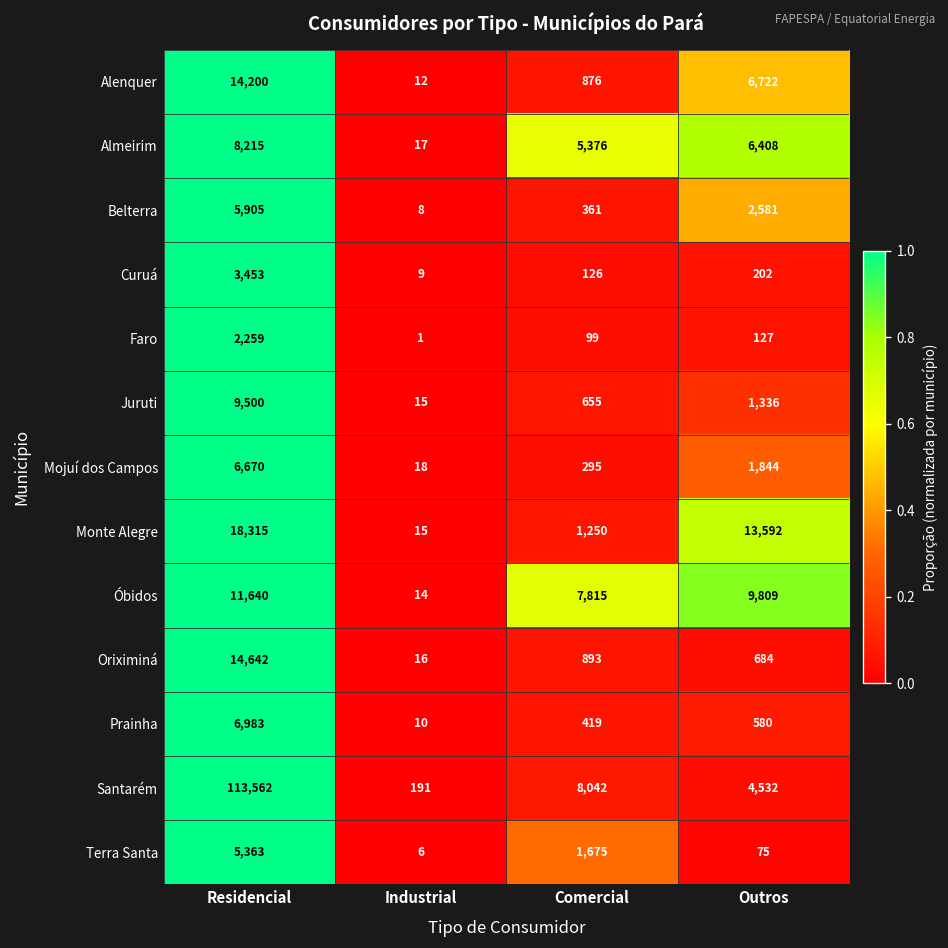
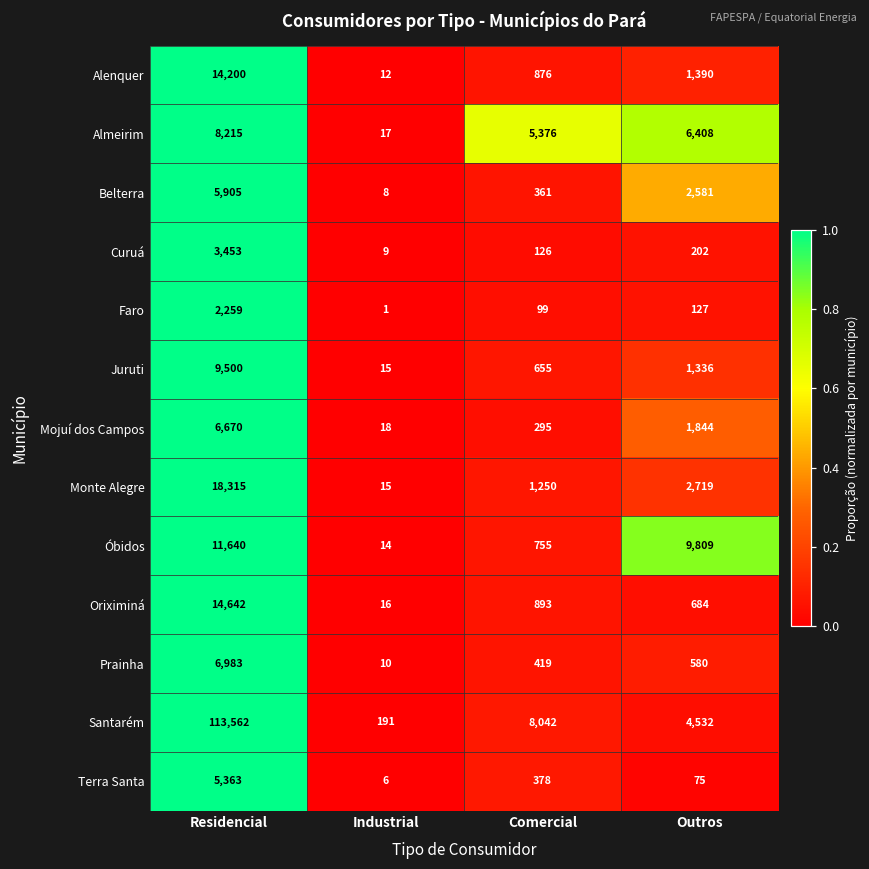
  {
    "Alenquer": {
      "Residencial": "14,200",
      "Industrial": "12",
      "Comercial": "876",
-     "Outros": "6,722"
+     "Outros": "1,390"
    },
    "Almeirim": {
      "Residencial": "8,215",
      "Industrial": "17",
      "Comercial": "5,376",
      "Outros": "6,408"
    },
    "Belterra": {
      "Residencial": "5,905",
      "Industrial": "8",
      "Comercial": "361",
      "Outros": "2,581"
    },
    "Curuá": {
      "Residencial": "3,453",
      "Industrial": "9",
      "Comercial": "126",
      "Outros": "202"
    },
    "Faro": {
      "Residencial": "2,259",
      "Industrial": "1",
      "Comercial": "99",
      "Outros": "127"
    },
    "Juruti": {
      "Residencial": "9,500",
      "Industrial": "15",
      "Comercial": "655",
      "Outros": "1,336"
    },
    "Mojuí dos Campos": {
      "Residencial": "6,670",
      "Industrial": "18",
      "Comercial": "295",
      "Outros": "1,844"
    },
    "Monte Alegre": {
      "Residencial": "18,315",
      "Industrial": "15",
      "Comercial": "1,250",
-     "Outros": "13,592"
+     "Outros": "2,719"
    },
    "Óbidos": {
      "Residencial": "11,640",
      "Industrial": "14",
-     "Comercial": "7,815",
+     "Comercial": "755",
      "Outros": "9,809"
    },
    "Oriximiná": {
      "Residencial": "14,642",
      "Industrial": "16",
      "Comercial": "893",
      "Outros": "684"
    },
    "Prainha": {
      "Residencial": "6,983",
      "Industrial": "10",
      "Comercial": "419",
      "Outros": "580"
    },
    "Santarém": {
      "Residencial": "113,562",
      "Industrial": "191",
      "Comercial": "8,042",
      "Outros": "4,532"
    },
    "Terra Santa": {
      "Residencial": "5,363",
      "Industrial": "6",
-     "Comercial": "1,675",
+     "Comercial": "378",
      "Outros": "75"
    }
  }
